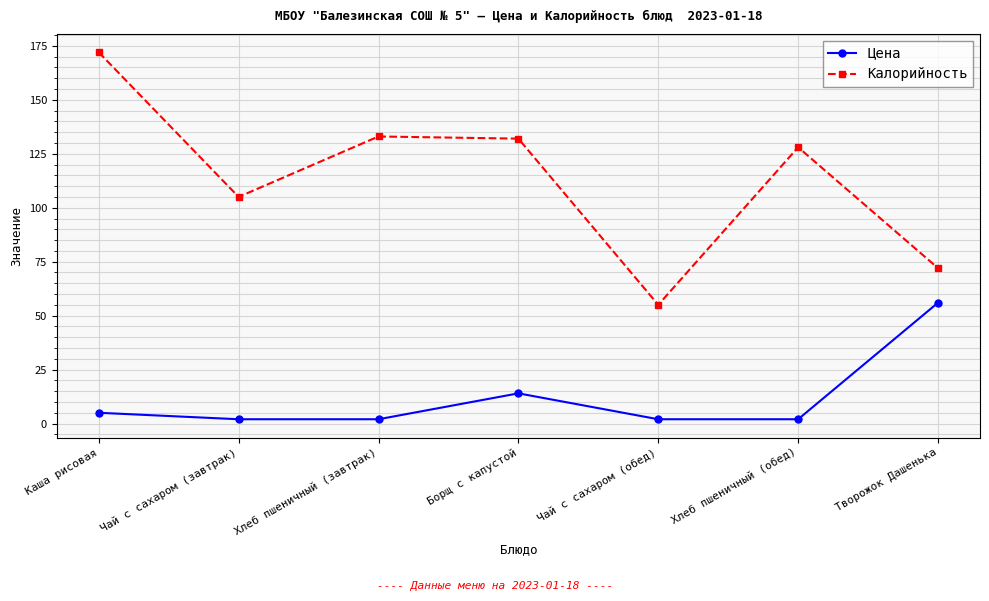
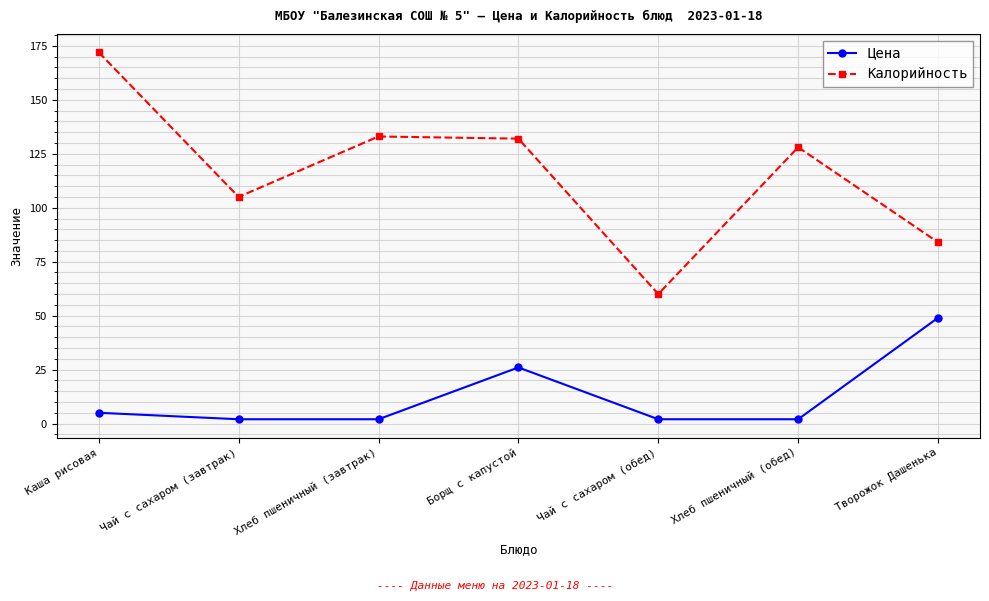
  {
    "Цена": {
      "Каша рисовая": 5,
      "Чай с сахаром (завтрак)": 2,
      "Хлеб пшеничный (завтрак)": 2,
-     "Борщ с капустой": 14,
+     "Борщ с капустой": 26,
      "Чай с сахаром (обед)": 2,
      "Хлеб пшеничный (обед)": 2,
-     "Творожок Дашенька": 56
+     "Творожок Дашенька": 49
    },
    "Калорийность": {
      "Каша рисовая": 172,
      "Чай с сахаром (завтрак)": 105,
      "Хлеб пшеничный (завтрак)": 133,
      "Борщ с капустой": 132,
-     "Чай с сахаром (обед)": 55,
+     "Чай с сахаром (обед)": 60,
      "Хлеб пшеничный (обед)": 128,
-     "Творожок Дашенька": 72
+     "Творожок Дашенька": 84
    }
  }
